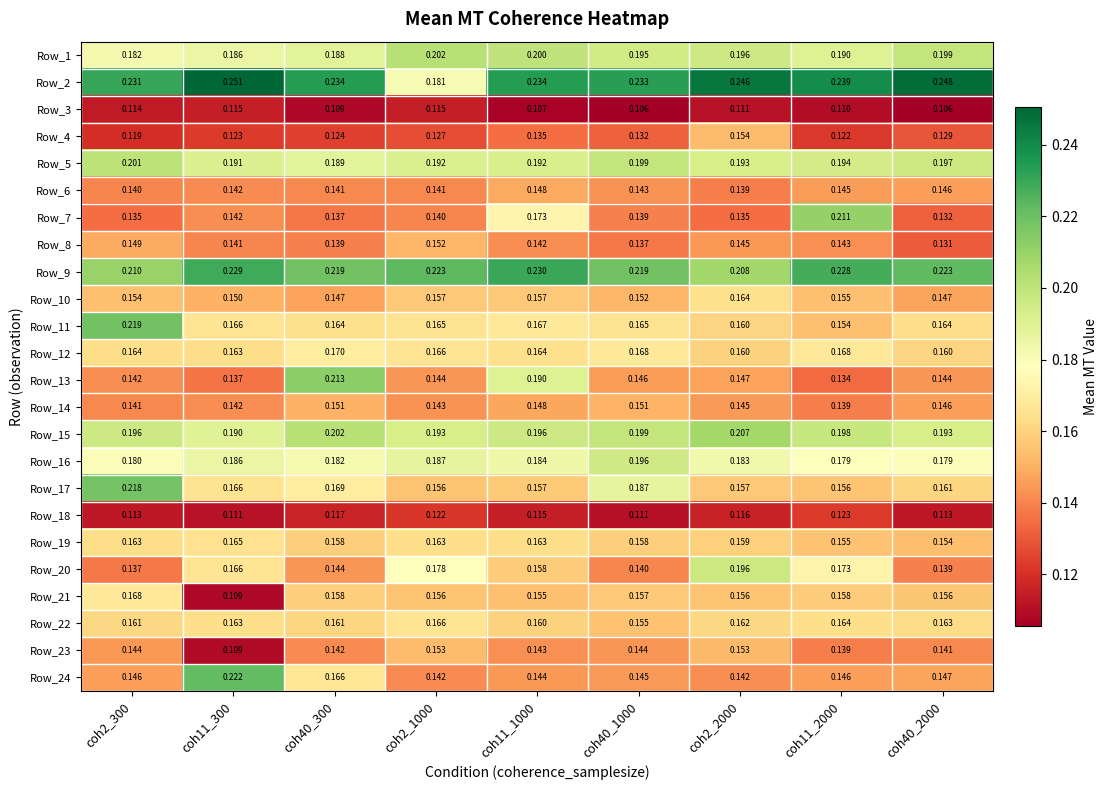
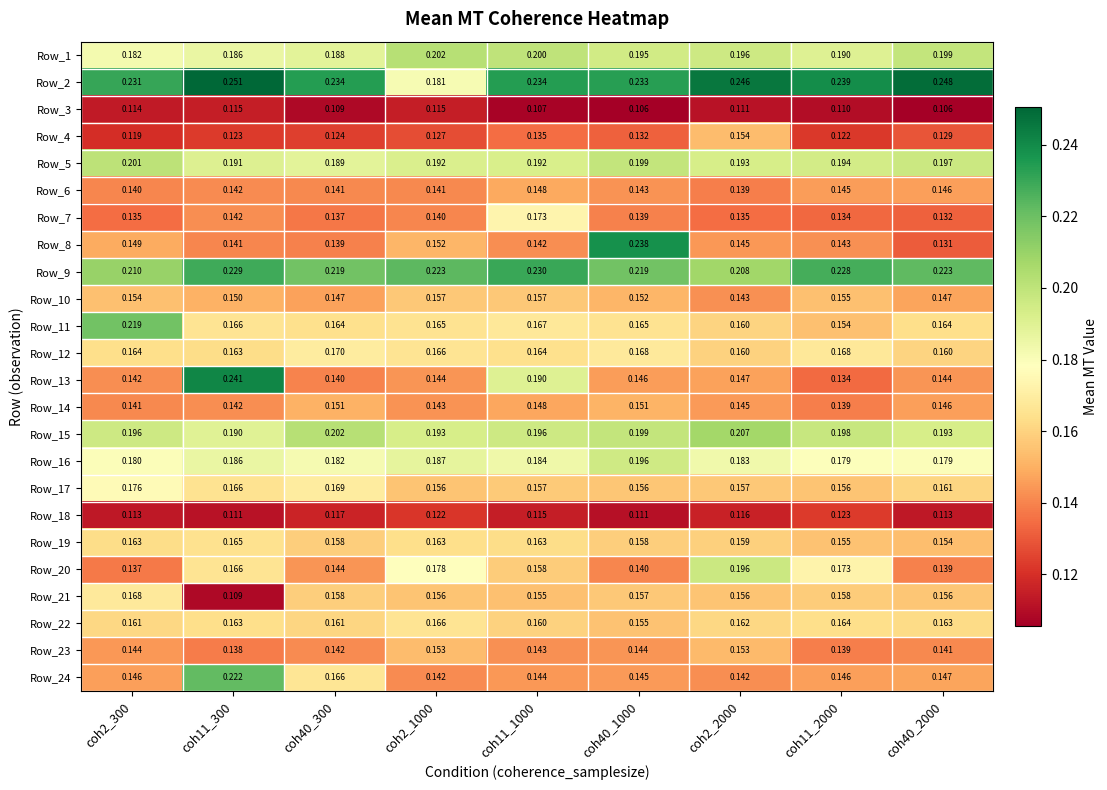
  {
    "Row_7": {
      "coh2_300": 0.135,
      "coh11_300": 0.142,
      "coh40_300": 0.137,
      "coh2_1000": 0.140,
      "coh11_1000": 0.173,
      "coh40_1000": 0.139,
      "coh2_2000": 0.135,
-     "coh11_2000": 0.211,
+     "coh11_2000": 0.134,
      "coh40_2000": 0.132
    },
    "Row_8": {
      "coh2_300": 0.149,
      "coh11_300": 0.141,
      "coh40_300": 0.139,
      "coh2_1000": 0.152,
      "coh11_1000": 0.142,
-     "coh40_1000": 0.137,
+     "coh40_1000": 0.238,
      "coh2_2000": 0.145,
      "coh11_2000": 0.143,
      "coh40_2000": 0.131
    },
    "Row_10": {
      "coh2_300": 0.154,
      "coh11_300": 0.150,
      "coh40_300": 0.147,
      "coh2_1000": 0.157,
      "coh11_1000": 0.157,
      "coh40_1000": 0.152,
-     "coh2_2000": 0.164,
+     "coh2_2000": 0.143,
      "coh11_2000": 0.155,
      "coh40_2000": 0.147
    },
    "Row_13": {
      "coh2_300": 0.142,
-     "coh11_300": 0.137,
-     "coh40_300": 0.213,
+     "coh11_300": 0.241,
+     "coh40_300": 0.140,
      "coh2_1000": 0.144,
      "coh11_1000": 0.190,
      "coh40_1000": 0.146,
      "coh2_2000": 0.147,
      "coh11_2000": 0.134,
      "coh40_2000": 0.144
    },
    "Row_17": {
-     "coh2_300": 0.218,
+     "coh2_300": 0.176,
      "coh11_300": 0.166,
      "coh40_300": 0.169,
      "coh2_1000": 0.156,
      "coh11_1000": 0.157,
-     "coh40_1000": 0.187,
+     "coh40_1000": 0.156,
      "coh2_2000": 0.157,
      "coh11_2000": 0.156,
      "coh40_2000": 0.161
    },
    "Row_23": {
      "coh2_300": 0.144,
-     "coh11_300": 0.109,
+     "coh11_300": 0.138,
      "coh40_300": 0.142,
      "coh2_1000": 0.153,
      "coh11_1000": 0.143,
      "coh40_1000": 0.144,
      "coh2_2000": 0.153,
      "coh11_2000": 0.139,
      "coh40_2000": 0.141
    }
  }
